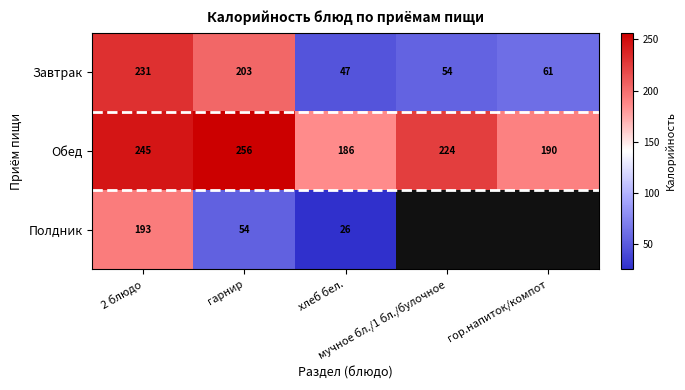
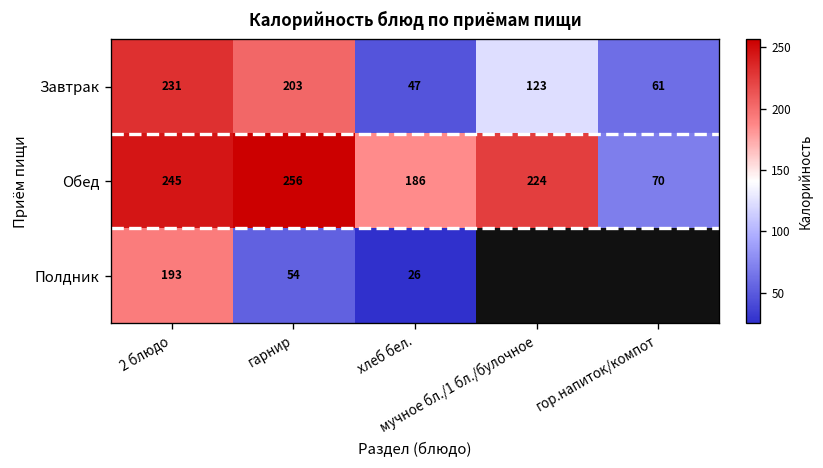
  {
    "Завтрак": {
      "2 блюдо": 231,
      "гарнир": 203,
      "хлеб бел.": 47,
-     "мучное бл./1 бл./булочное": 54,
+     "мучное бл./1 бл./булочное": 123,
      "гор.напиток/компот": 61
    },
    "Обед": {
      "2 блюдо": 245,
      "гарнир": 256,
      "хлеб бел.": 186,
      "мучное бл./1 бл./булочное": 224,
-     "гор.напиток/компот": 190
+     "гор.напиток/компот": 70
    },
    "Полдник": {
      "2 блюдо": 193,
      "гарнир": 54,
      "хлеб бел.": 26
    }
  }
